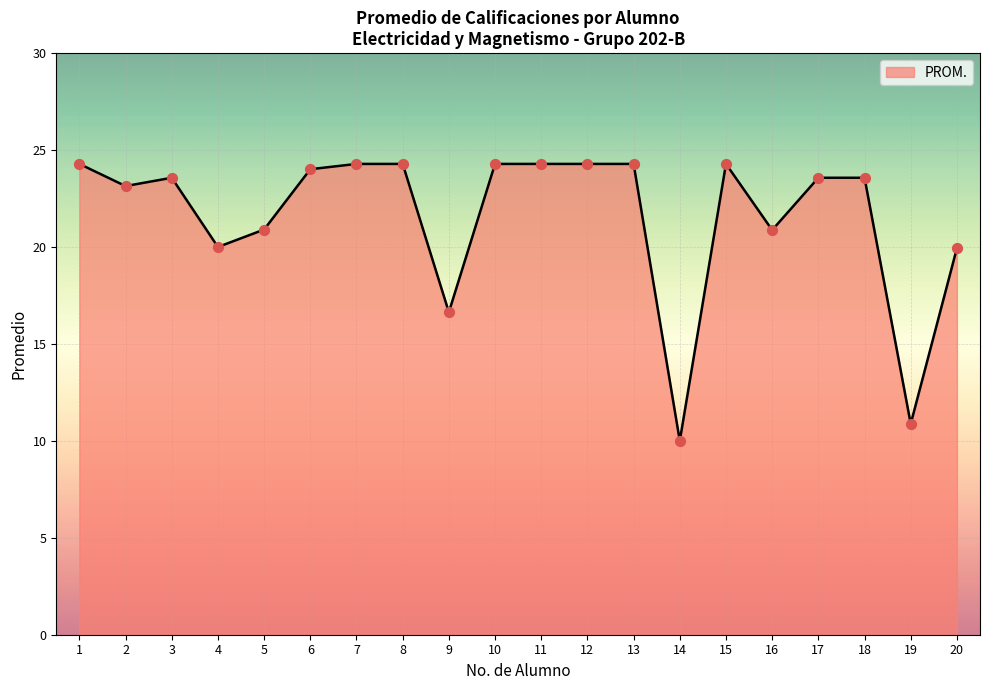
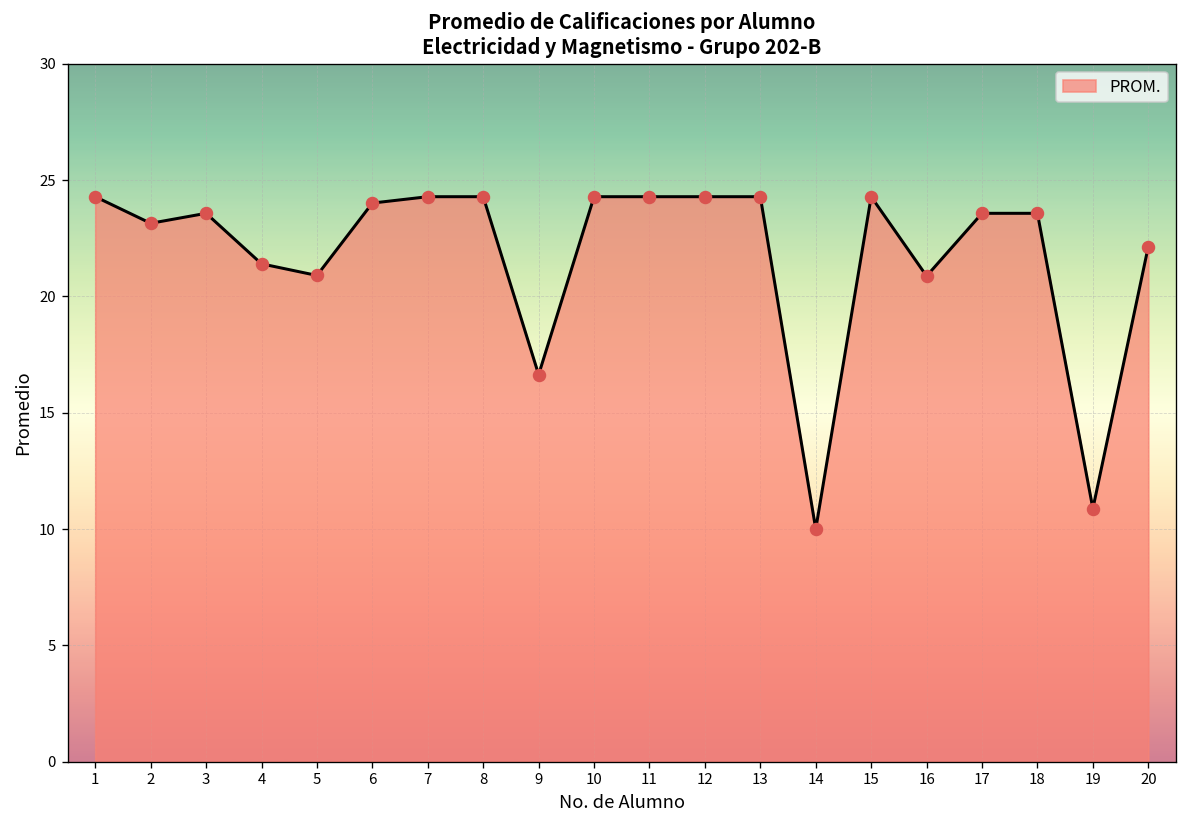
  {
    "1": 24.3,
    "2": 23.1,
    "3": 23.6,
-   "4": 20.0,
+   "4": 21.4,
    "5": 20.9,
    "6": 24.0,
    "7": 24.3,
    "8": 24.3,
    "9": 16.6,
    "10": 24.3,
    "11": 24.3,
    "12": 24.3,
    "13": 24.3,
    "14": 10.0,
    "15": 24.3,
    "16": 20.9,
    "17": 23.6,
    "18": 23.6,
    "19": 10.9,
-   "20": 19.9
+   "20": 22.1
  }
